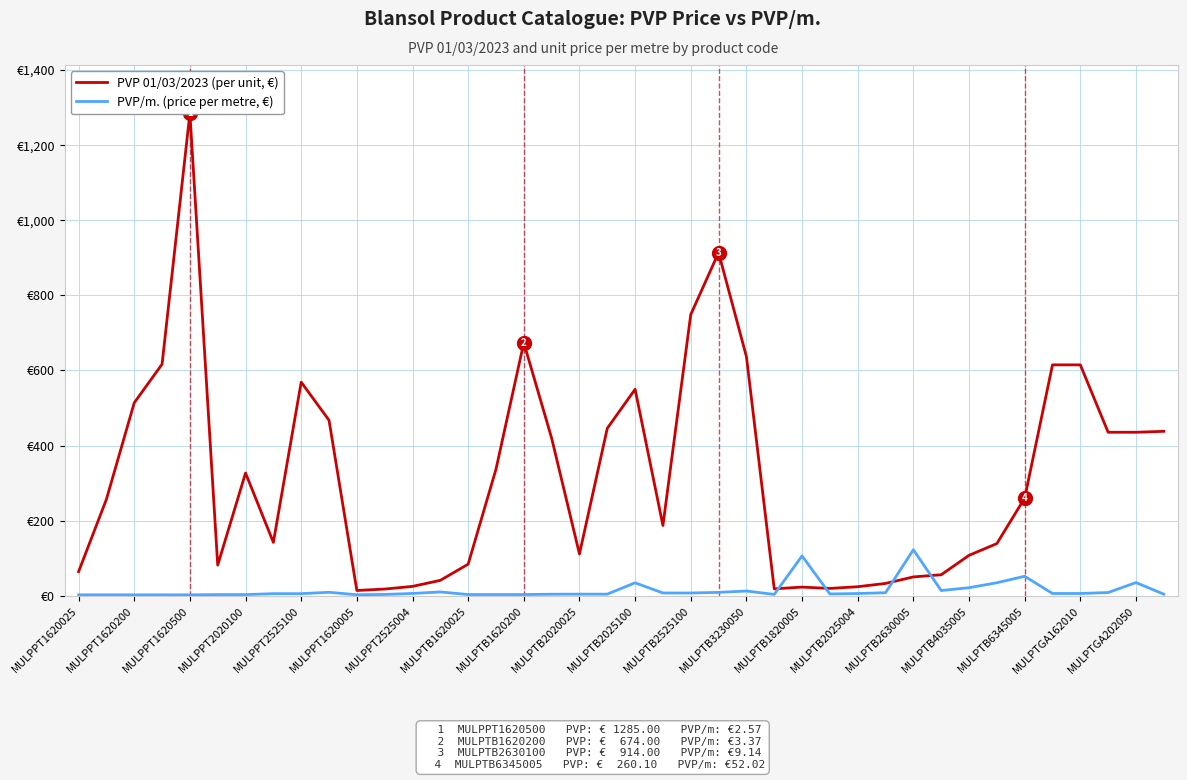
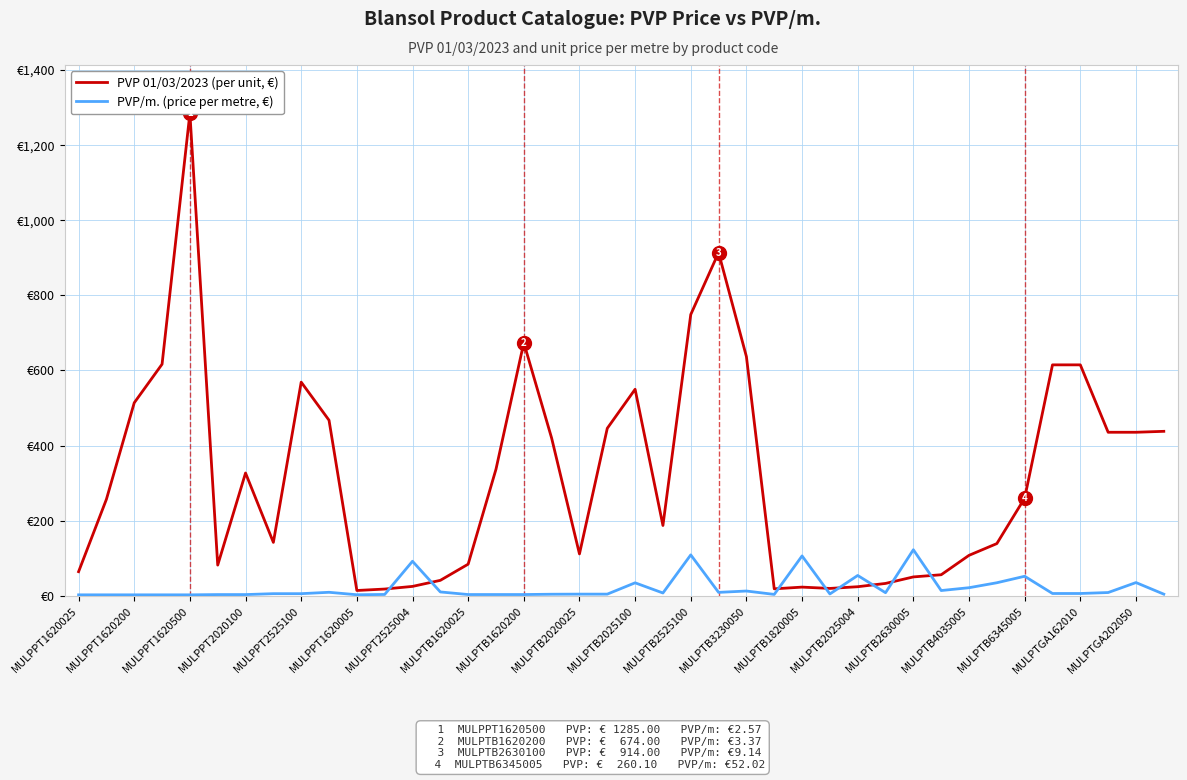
  {
    "PVP/m. (price per metre, €)": {
      "MULPPT1620025": "€0",
      "MULPPT1620200": "€0",
      "MULPPT1620500": "€0",
      "MULPPT2020100": "€0",
      "MULPPT2525100": "€10",
      "MULPPT1620005": "€0",
-     "MULPPT2525004": "€10",
+     "MULPPT2525004": "€90",
      "MULPTB1620025": "€0",
      "MULPTB1620200": "€0",
      "MULPTB2020025": "€0",
      "MULPTB2025100": "€30",
-     "MULPTB2525100": "€10",
+     "MULPTB2525100": "€110",
      "MULPTB3230050": "€10",
      "MULPTB1820005": "€110",
-     "MULPTB2025004": "€10",
+     "MULPTB2025004": "€50",
      "MULPTB2630005": "€120",
      "MULPTB4035005": "€20",
      "MULPTB6345005": "€50",
      "MULPTGA162010": "€10",
      "MULPTGA202050": "€40"
    }
  }
